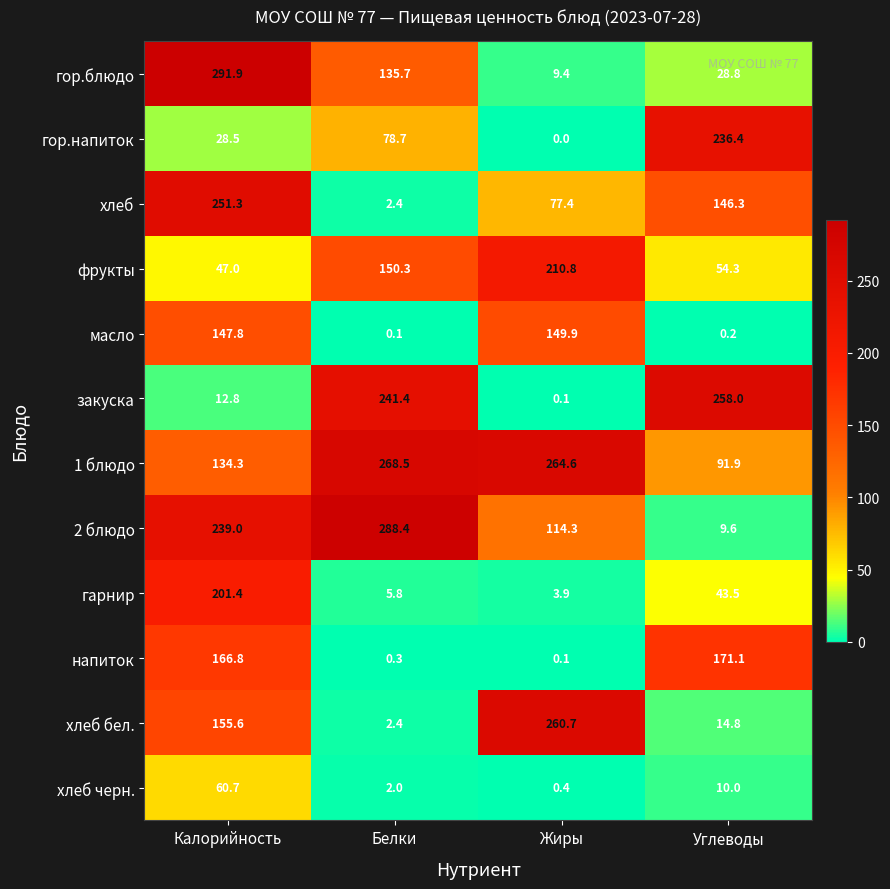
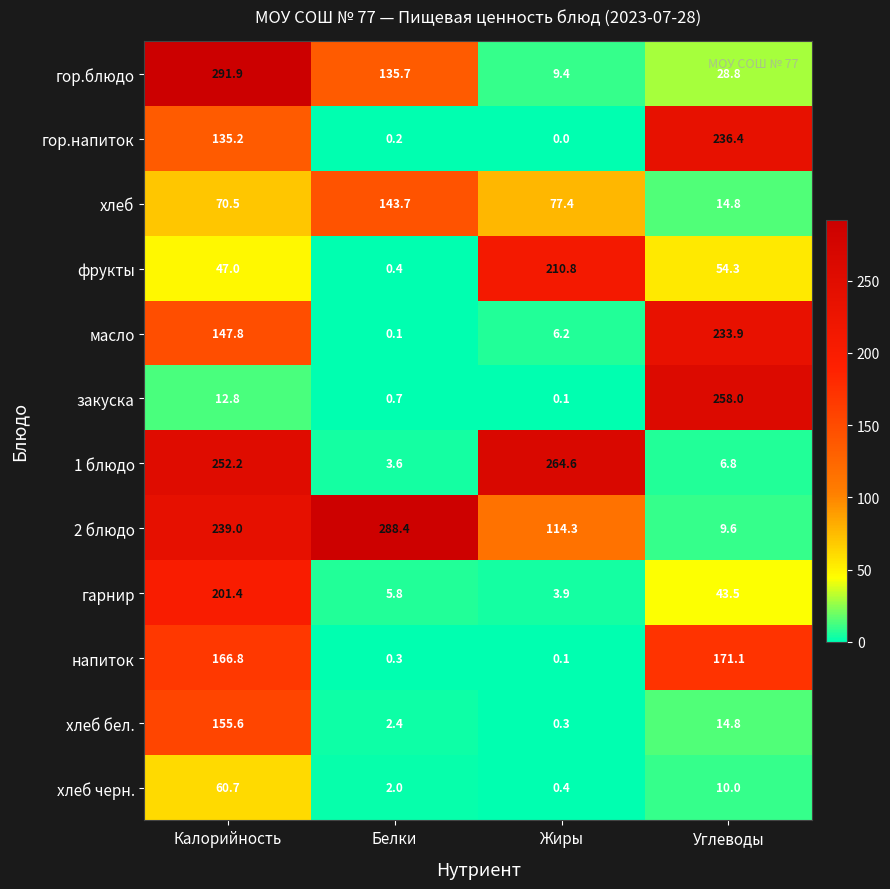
  {
    "гор.блюдо": {
      "Калорийность": 291.9,
      "Белки": 135.7,
      "Жиры": 9.4,
      "Углеводы": 77
    },
    "гор.напиток": {
-     "Калорийность": 28.5,
-     "Белки": 78.7,
+     "Калорийность": 135.2,
+     "Белки": 0.2,
      "Жиры": 0.0,
      "Углеводы": 236.4
    },
    "хлеб": {
-     "Калорийность": 251.3,
-     "Белки": 2.4,
+     "Калорийность": 70.5,
+     "Белки": 143.7,
      "Жиры": 77.4,
-     "Углеводы": 146.3
+     "Углеводы": 14.8
    },
    "фрукты": {
      "Калорийность": 47.0,
-     "Белки": 150.3,
+     "Белки": 0.4,
      "Жиры": 210.8,
      "Углеводы": 54.3
    },
    "масло": {
      "Калорийность": 147.8,
      "Белки": 0.1,
-     "Жиры": 149.9,
-     "Углеводы": 0.2
+     "Жиры": 6.2,
+     "Углеводы": 233.9
    },
    "закуска": {
      "Калорийность": 12.8,
-     "Белки": 241.4,
+     "Белки": 0.7,
      "Жиры": 0.1,
      "Углеводы": 258.0
    },
    "1 блюдо": {
-     "Калорийность": 134.3,
-     "Белки": 268.5,
+     "Калорийность": 252.2,
+     "Белки": 3.6,
      "Жиры": 264.6,
-     "Углеводы": 91.9
+     "Углеводы": 6.8
    },
    "2 блюдо": {
      "Калорийность": 239.0,
      "Белки": 288.4,
      "Жиры": 114.3,
      "Углеводы": 9.6
    },
    "гарнир": {
      "Калорийность": 201.4,
      "Белки": 5.8,
      "Жиры": 3.9,
      "Углеводы": 43.5
    },
    "напиток": {
      "Калорийность": 166.8,
      "Белки": 0.3,
      "Жиры": 0.1,
      "Углеводы": 171.1
    },
    "хлеб бел.": {
      "Калорийность": 155.6,
      "Белки": 2.4,
-     "Жиры": 260.7,
+     "Жиры": 0.3,
      "Углеводы": 14.8
    },
    "хлеб черн.": {
      "Калорийность": 60.7,
      "Белки": 2.0,
      "Жиры": 0.4,
      "Углеводы": 10.0
    }
  }
